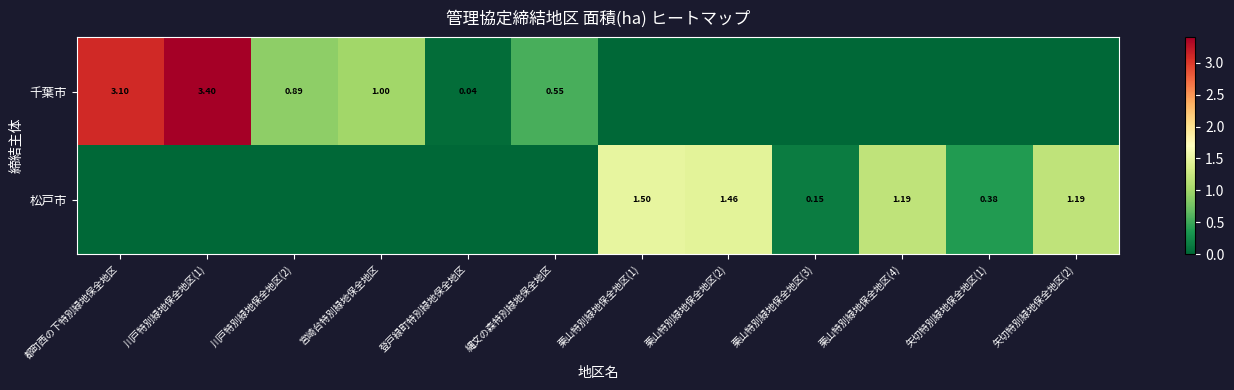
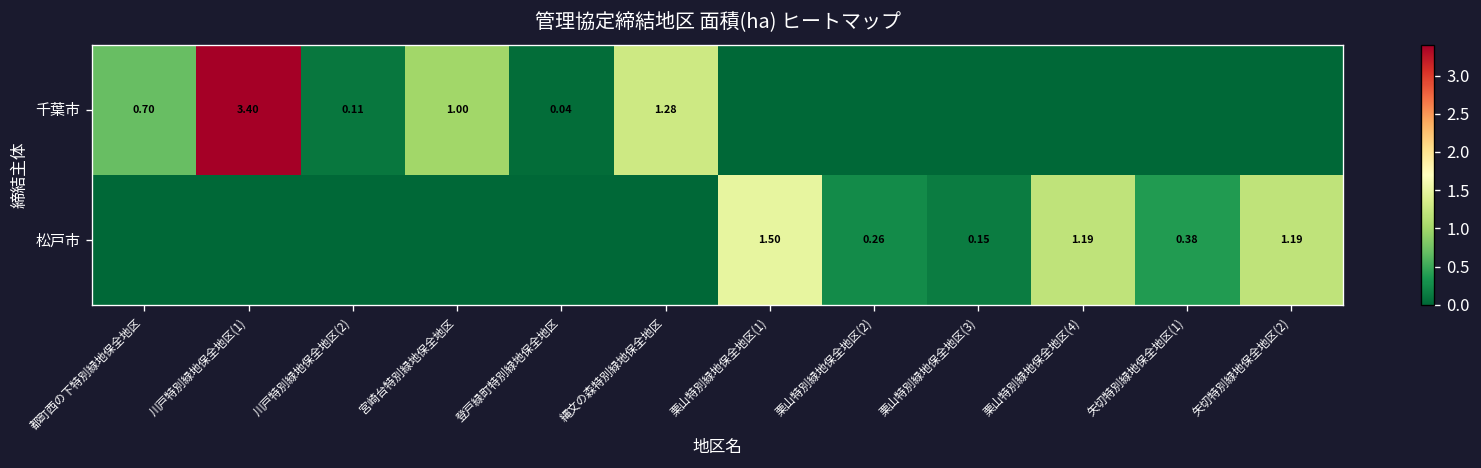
  {
    "千葉市": {
-     "都町西の下特別緑地保全地区": 3.10,
+     "都町西の下特別緑地保全地区": 0.70,
      "川戸特別緑地保全地区(1)": 3.40,
-     "川戸特別緑地保全地区(2)": 0.89,
+     "川戸特別緑地保全地区(2)": 0.11,
      "宮崎台特別緑地保全地区": 1.00,
      "登戸緑町特別緑地保全地区": 0.04,
-     "縄文の森特別緑地保全地区": 0.55
+     "縄文の森特別緑地保全地区": 1.28
    },
    "松戸市": {
      "栗山特別緑地保全地区(1)": 1.50,
-     "栗山特別緑地保全地区(2)": 1.46,
+     "栗山特別緑地保全地区(2)": 0.26,
      "栗山特別緑地保全地区(3)": 0.15,
      "栗山特別緑地保全地区(4)": 1.19,
      "矢切特別緑地保全地区(1)": 0.38,
      "矢切特別緑地保全地区(2)": 1.19
    }
  }
